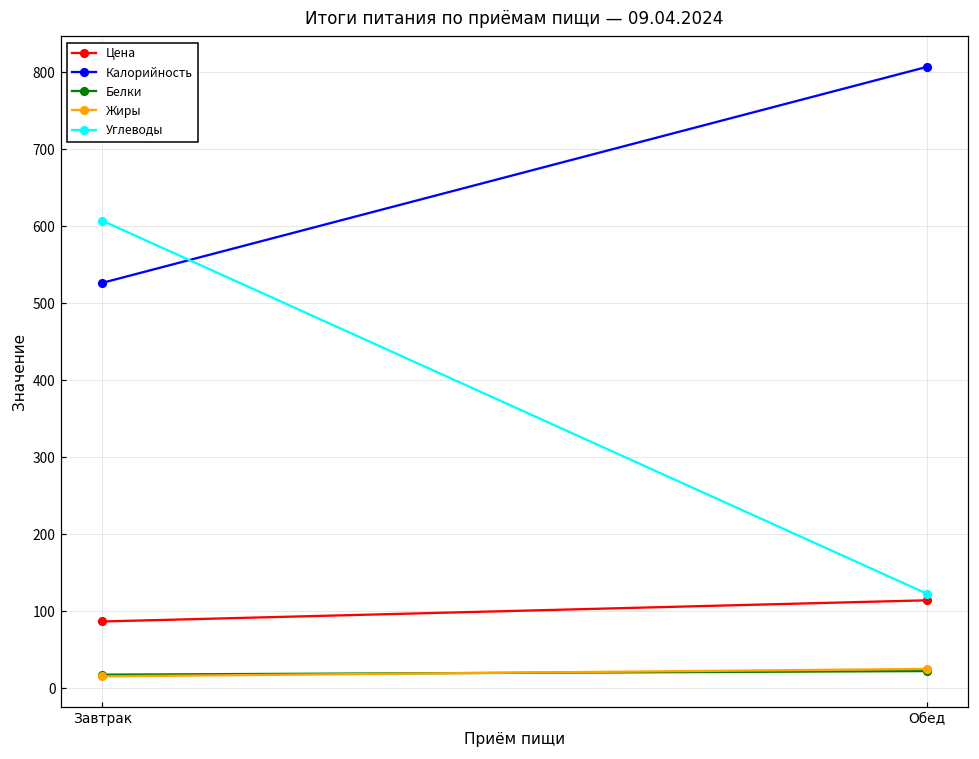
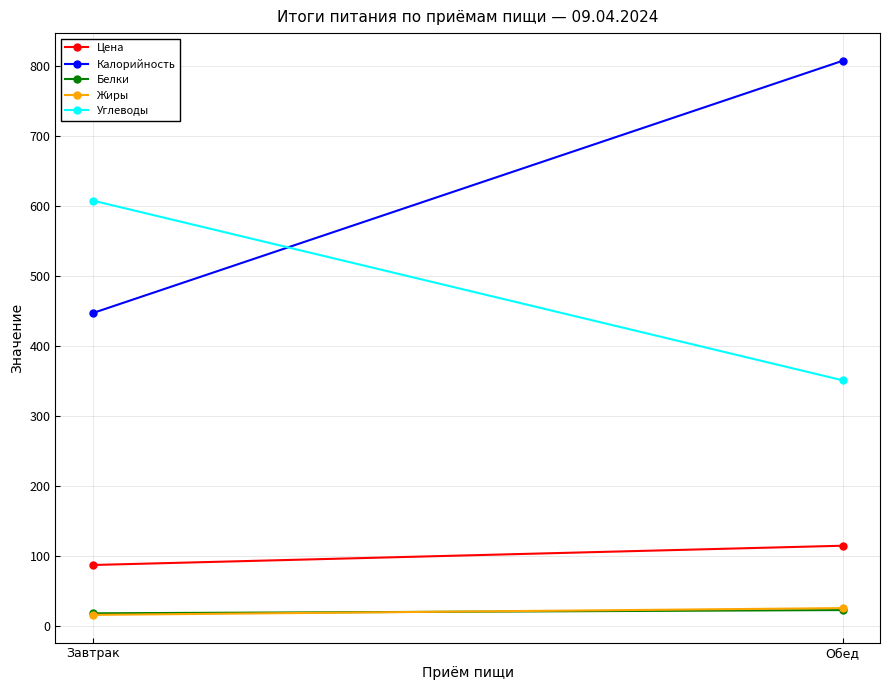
  {
    "Цена": {
      "Завтрак": 90,
      "Обед": 110
    },
    "Калорийность": {
-     "Завтрак": 530,
+     "Завтрак": 450,
      "Обед": 810
    },
    "Углеводы": {
      "Завтрак": 610,
-     "Обед": 120
+     "Обед": 350
    }
  }
